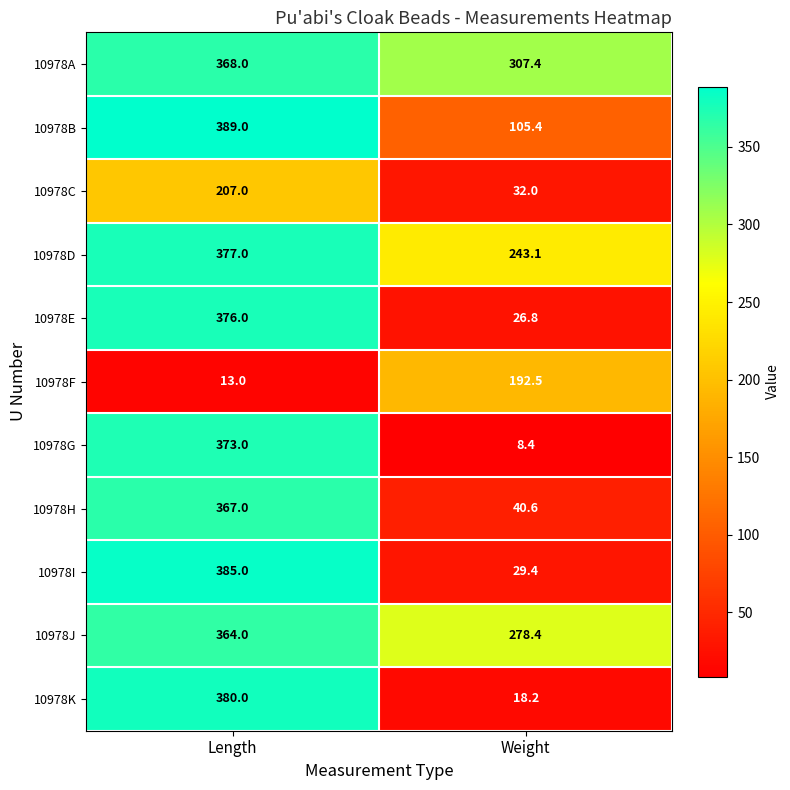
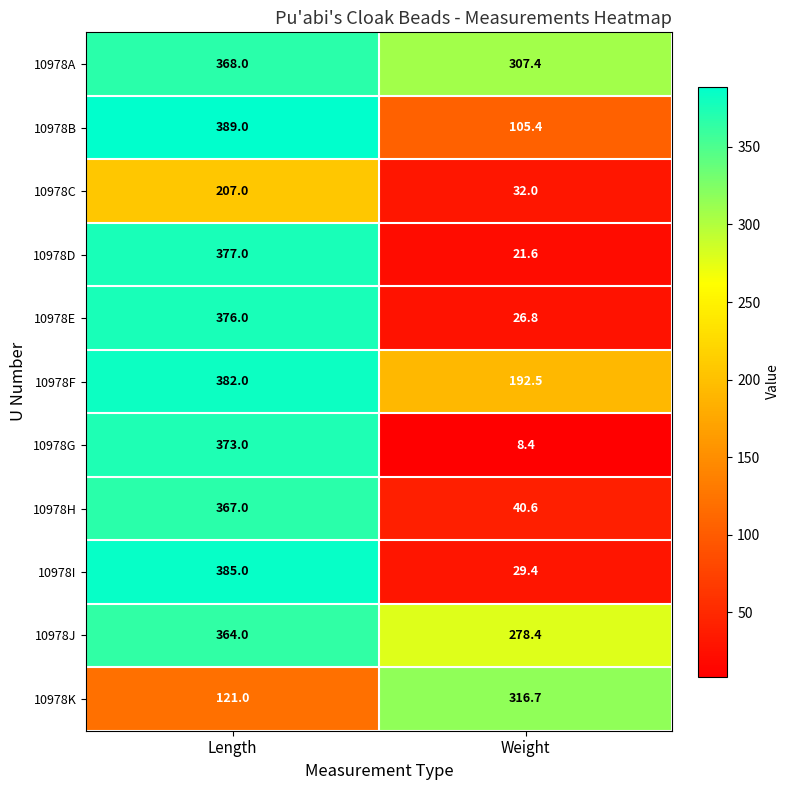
  {
    "10978A": {
      "Length": 368.0,
      "Weight": 307.4
    },
    "10978B": {
      "Length": 389.0,
      "Weight": 105.4
    },
    "10978C": {
      "Length": 207.0,
      "Weight": 32.0
    },
    "10978D": {
      "Length": 377.0,
-     "Weight": 243.1
+     "Weight": 21.6
    },
    "10978E": {
      "Length": 376.0,
      "Weight": 26.8
    },
    "10978F": {
-     "Length": 13.0,
+     "Length": 382.0,
      "Weight": 192.5
    },
    "10978G": {
      "Length": 373.0,
      "Weight": 8.4
    },
    "10978H": {
      "Length": 367.0,
      "Weight": 40.6
    },
    "10978I": {
      "Length": 385.0,
      "Weight": 29.4
    },
    "10978J": {
      "Length": 364.0,
      "Weight": 278.4
    },
    "10978K": {
-     "Length": 380.0,
-     "Weight": 18.2
+     "Length": 121.0,
+     "Weight": 316.7
    }
  }
